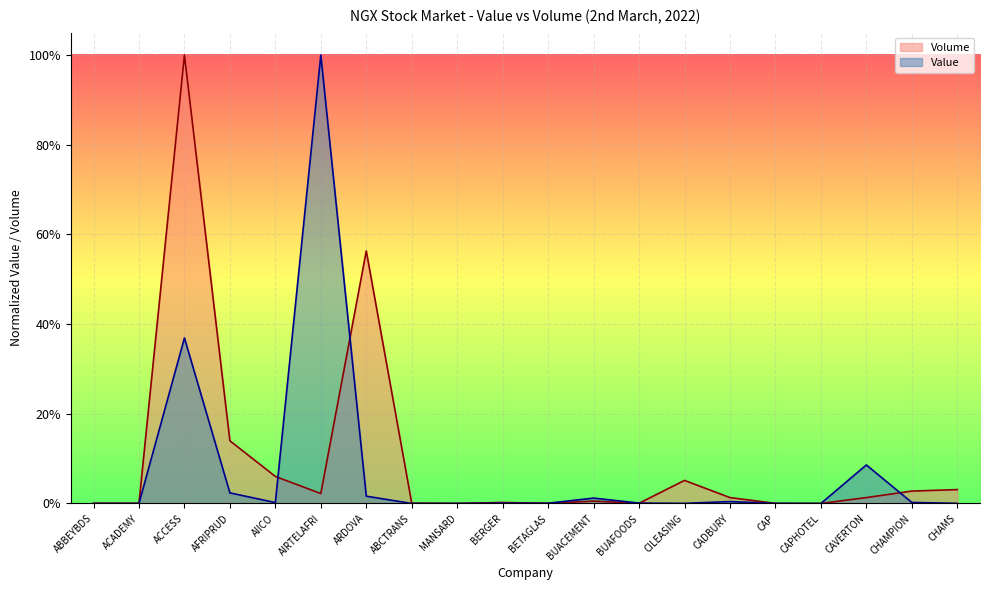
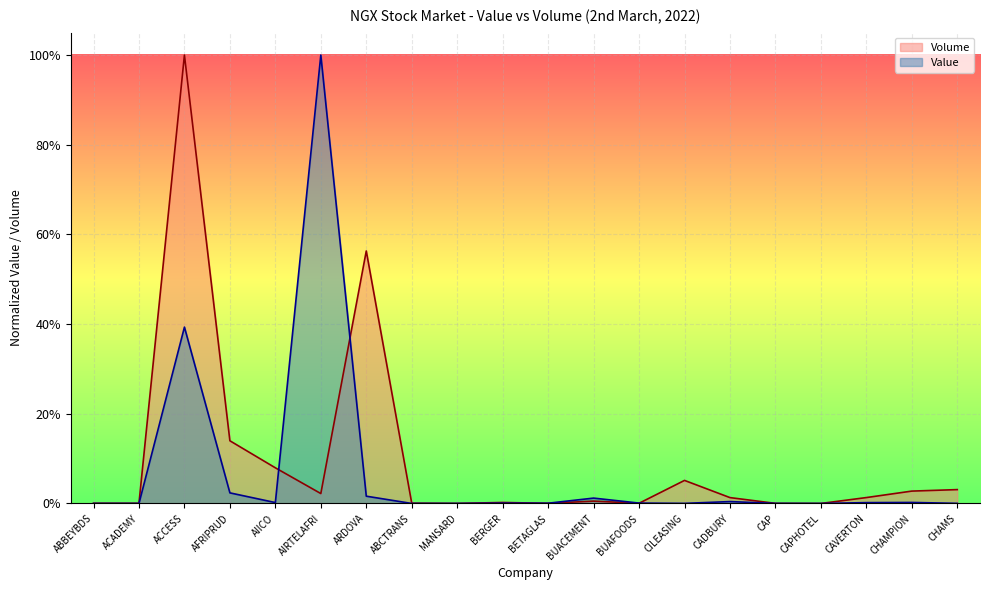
  {
    "Volume": {
      "ACCESS": "100%",
      "AFRIPRUD": "14%",
-     "AIICO": "6%",
+     "AIICO": "8%",
      "AIRTELAFRI": "2%",
      "ARDOVA": "56%",
      "BUACEMENT": "1%",
      "CILEASING": "5%",
      "CADBURY": "1%",
      "CAVERTON": "1%",
      "CHAMPION": "3%",
      "CHAMS": "3%"
    },
    "Value": {
-     "ACCESS": "37%",
+     "ACCESS": "39%",
      "AFRIPRUD": "2%",
      "AIICO": "0%",
      "AIRTELAFRI": "100%",
      "ARDOVA": "2%",
      "BUACEMENT": "1%",
      "CILEASING": "0%",
      "CADBURY": "0%",
-     "CAVERTON": "9%",
+     "CAVERTON": "0%",
      "CHAMPION": "0%",
      "CHAMS": "0%"
    }
  }
